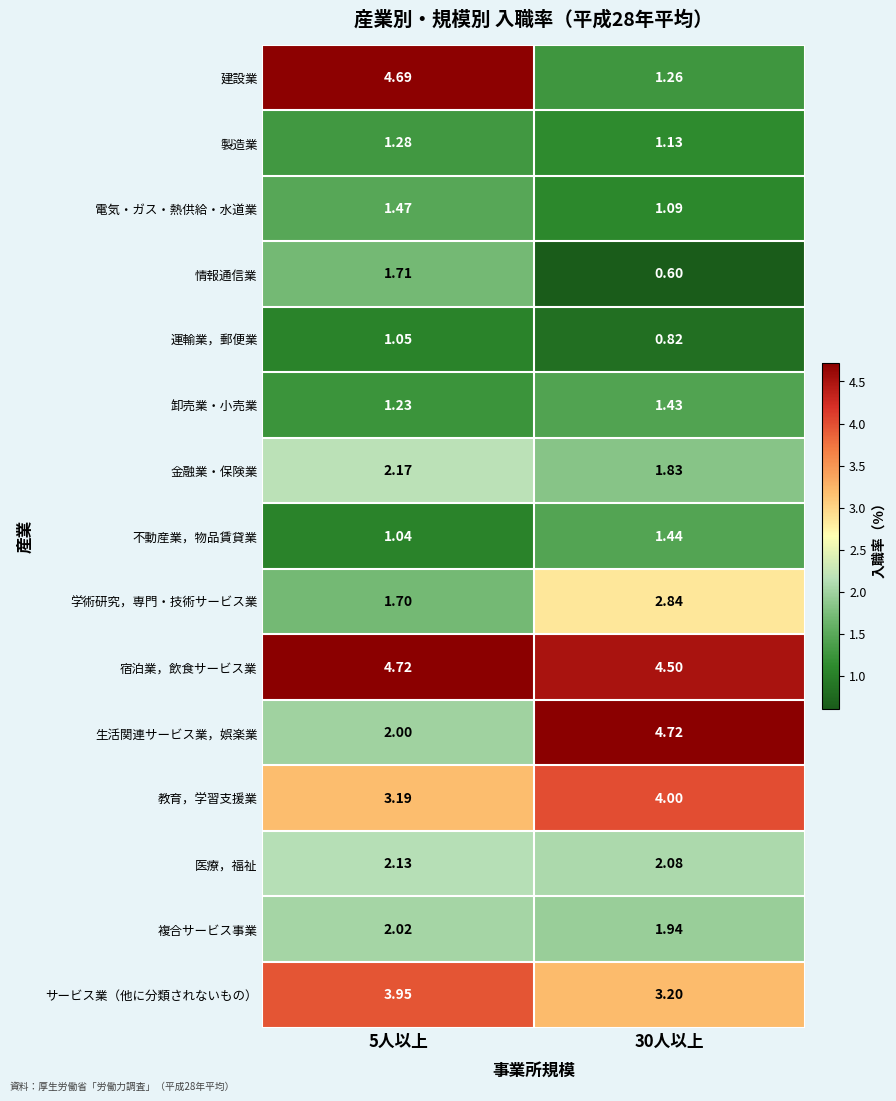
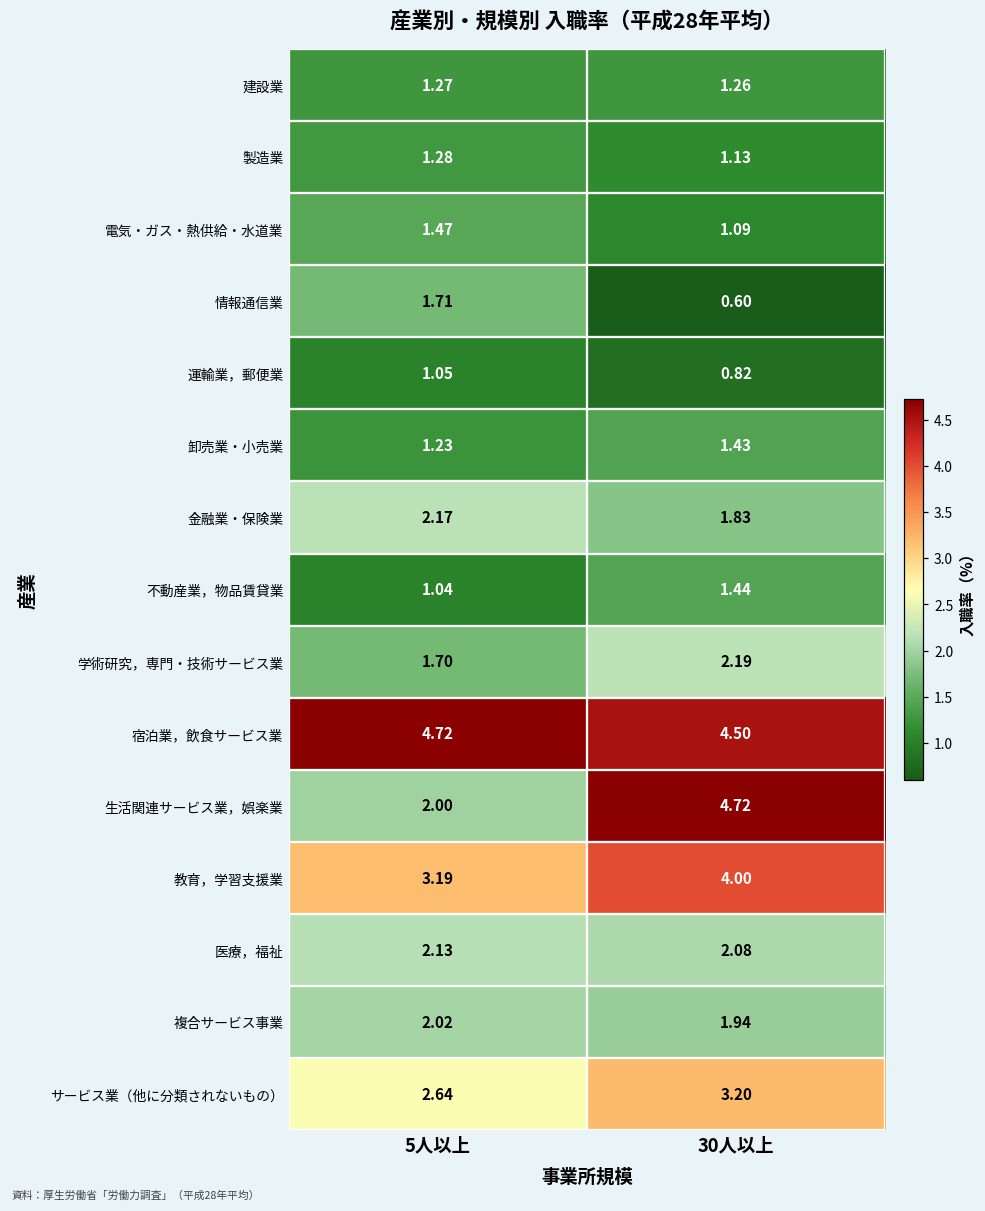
  {
    "建設業": {
-     "5人以上": 4.69,
+     "5人以上": 1.27,
      "30人以上": 1.26
    },
    "製造業": {
      "5人以上": 1.28,
      "30人以上": 1.13
    },
    "電気・ガス・熱供給・水道業": {
      "5人以上": 1.47,
      "30人以上": 1.09
    },
    "情報通信業": {
      "5人以上": 1.71,
      "30人以上": 0.60
    },
    "運輸業，郵便業": {
      "5人以上": 1.05,
      "30人以上": 0.82
    },
    "卸売業・小売業": {
      "5人以上": 1.23,
      "30人以上": 1.43
    },
    "金融業・保険業": {
      "5人以上": 2.17,
      "30人以上": 1.83
    },
    "不動産業，物品賃貸業": {
      "5人以上": 1.04,
      "30人以上": 1.44
    },
    "学術研究，専門・技術サービス業": {
      "5人以上": 1.70,
-     "30人以上": 2.84
+     "30人以上": 2.19
    },
    "宿泊業，飲食サービス業": {
      "5人以上": 4.72,
      "30人以上": 4.50
    },
    "生活関連サービス業，娯楽業": {
      "5人以上": 2.00,
      "30人以上": 4.72
    },
    "教育，学習支援業": {
      "5人以上": 3.19,
      "30人以上": 4.00
    },
    "医療，福祉": {
      "5人以上": 2.13,
      "30人以上": 2.08
    },
    "複合サービス事業": {
      "5人以上": 2.02,
      "30人以上": 1.94
    },
    "サービス業（他に分類されないもの）": {
-     "5人以上": 3.95,
+     "5人以上": 2.64,
      "30人以上": 3.20
    }
  }
